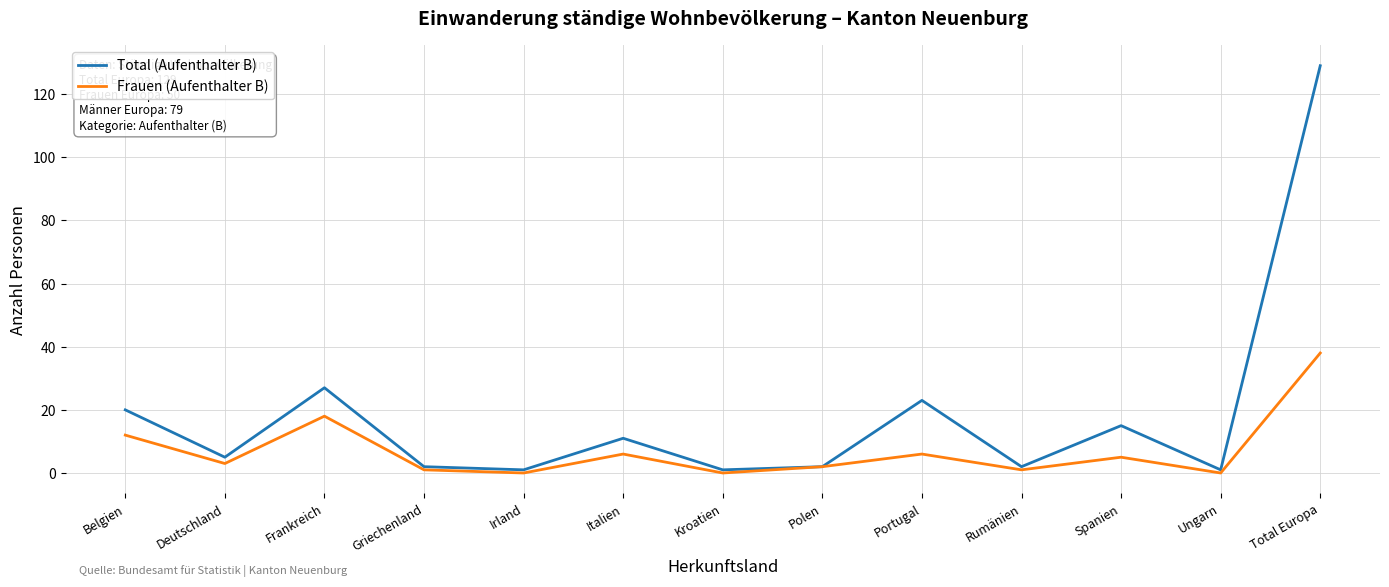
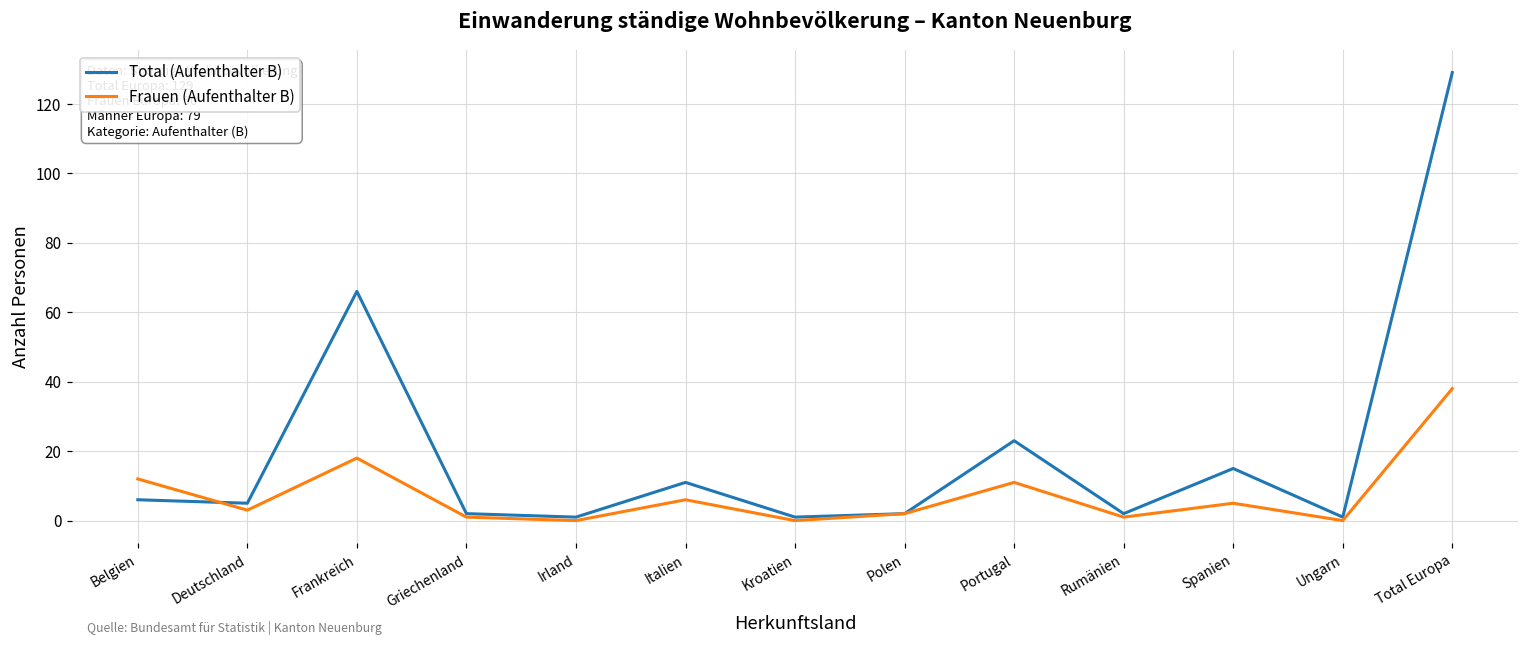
  {
    "Total (Aufenthalter B)": {
-     "Belgien": 20,
+     "Belgien": 6,
      "Deutschland": 5,
-     "Frankreich": 27,
+     "Frankreich": 66,
      "Griechenland": 2,
      "Irland": 1,
      "Italien": 11,
      "Kroatien": 1,
      "Portugal": 23,
      "Rumänien": 2,
      "Spanien": 15,
      "Ungarn": 1,
      "Total Europa": 129
    },
    "Frauen (Aufenthalter B)": {
      "Belgien": 12,
      "Deutschland": 3,
      "Frankreich": 18,
      "Griechenland": 1,
      "Irland": 0,
      "Italien": 6,
      "Kroatien": 0,
-     "Portugal": 6,
+     "Portugal": 11,
      "Rumänien": 1,
      "Spanien": 5,
      "Ungarn": 0,
      "Total Europa": 38
    }
  }
